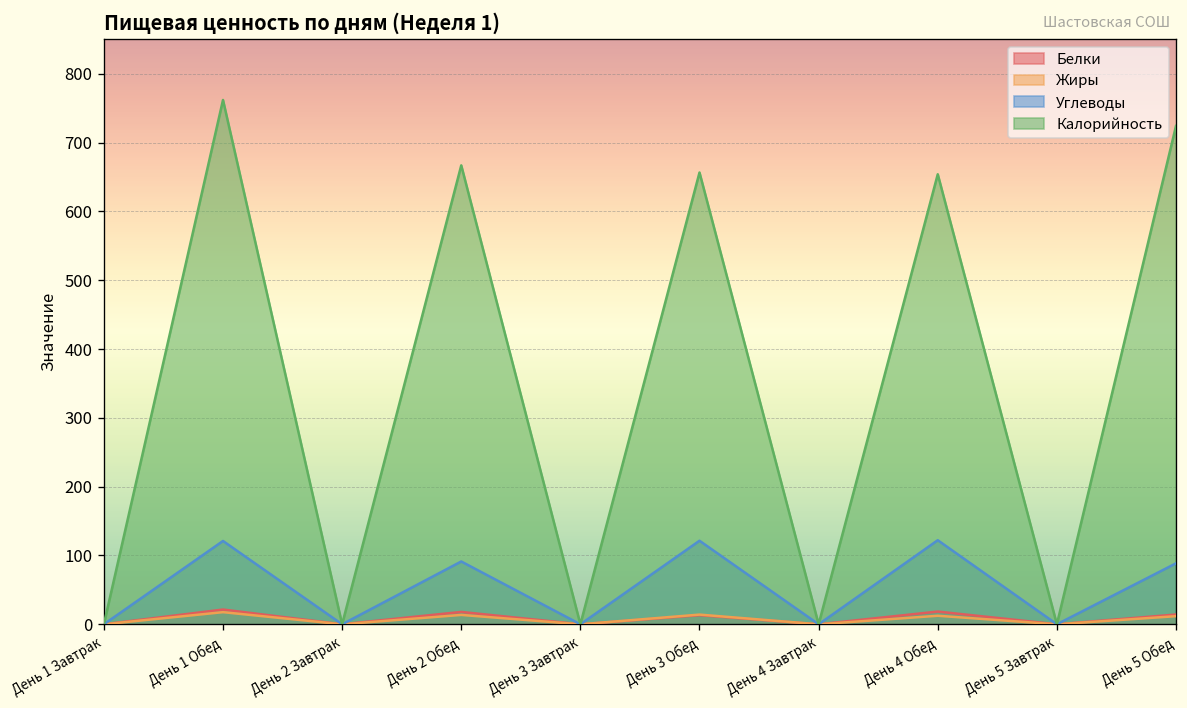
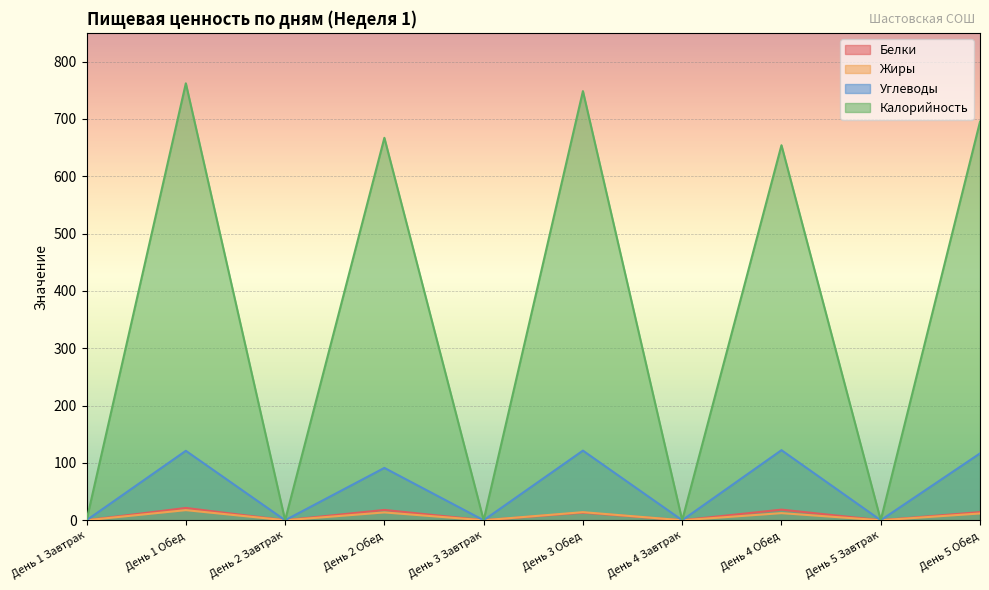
  {
    "Углеводы": {
      "День 1 Обед": 120,
      "День 2 Обед": 90,
      "День 3 Обед": 120,
      "День 4 Обед": 120,
-     "День 5 Обед": 90
+     "День 5 Обед": 120
    },
    "Калорийность": {
      "День 1 Обед": 760,
      "День 2 Обед": 670,
-     "День 3 Обед": 660,
+     "День 3 Обед": 750,
      "День 4 Обед": 650,
-     "День 5 Обед": 720
+     "День 5 Обед": 700
    }
  }
